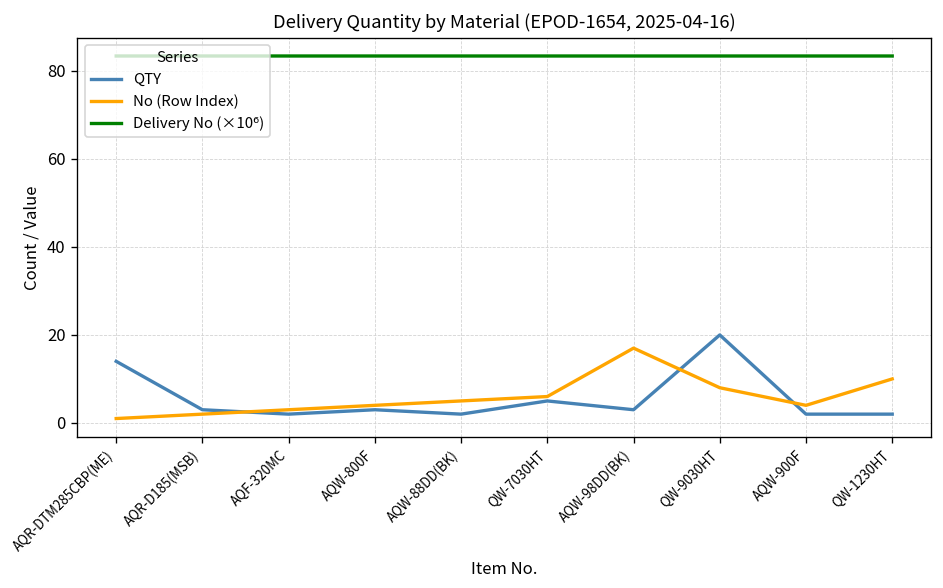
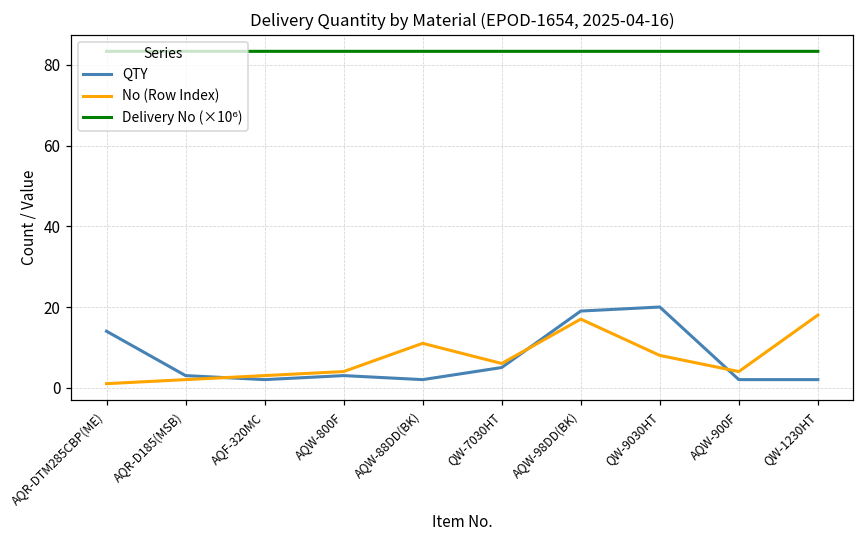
  {
    "QTY": {
      "AQR-DTM285CBP(ME)": 14,
      "AQR-D185(MSB)": 3,
      "AQF-320MC": 2,
      "AQW-800F": 3,
      "AQW-88DD(BK)": 2,
      "QW-7030HT": 5,
-     "AQW-98DD(BK)": 3,
+     "AQW-98DD(BK)": 19,
      "QW-9030HT": 20,
      "AQW-900F": 2,
      "QW-1230HT": 2
    },
    "No (Row Index)": {
      "AQR-DTM285CBP(ME)": 1,
      "AQR-D185(MSB)": 2,
      "AQF-320MC": 3,
      "AQW-800F": 4,
-     "AQW-88DD(BK)": 5,
+     "AQW-88DD(BK)": 11,
      "QW-7030HT": 6,
      "AQW-98DD(BK)": 17,
      "QW-9030HT": 8,
      "AQW-900F": 4,
-     "QW-1230HT": 10
+     "QW-1230HT": 18
    },
    "Delivery No (×10⁶)": {
      "AQF-320MC": 83,
      "AQW-800F": 83,
      "AQW-88DD(BK)": 83,
      "QW-7030HT": 83,
      "AQW-98DD(BK)": 83,
      "QW-9030HT": 83,
      "AQW-900F": 83,
      "QW-1230HT": 83
    }
  }
